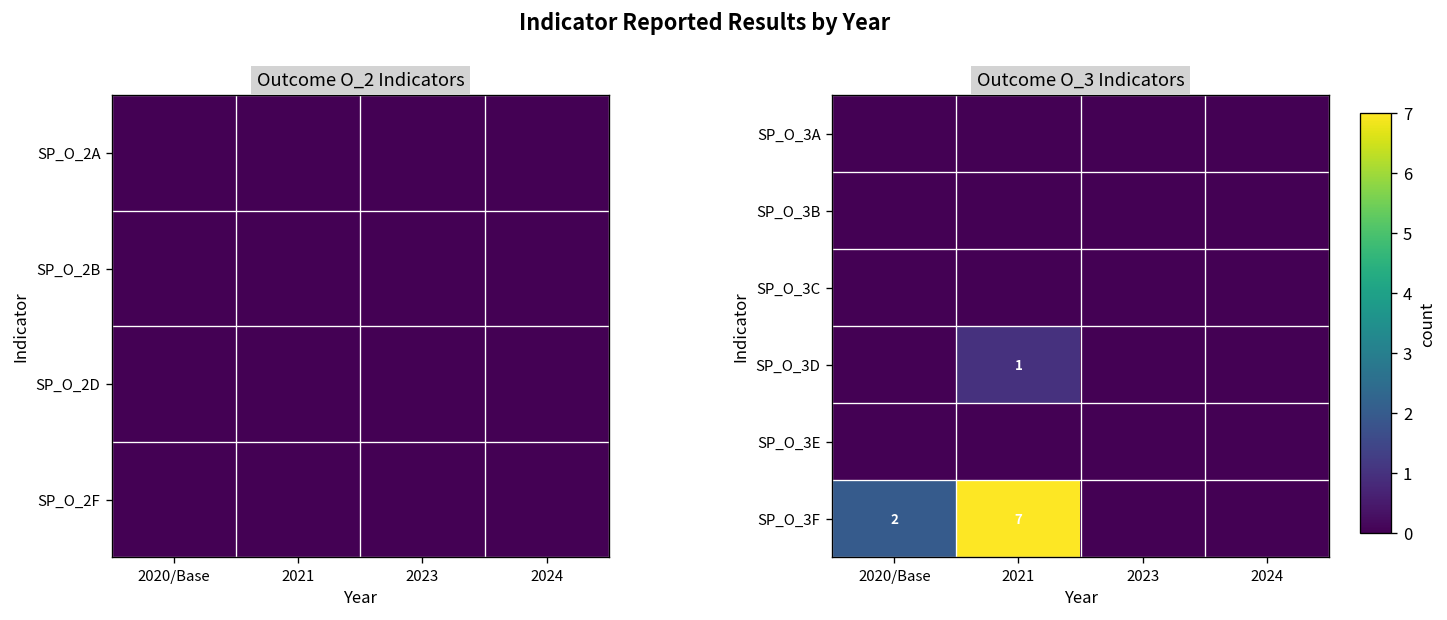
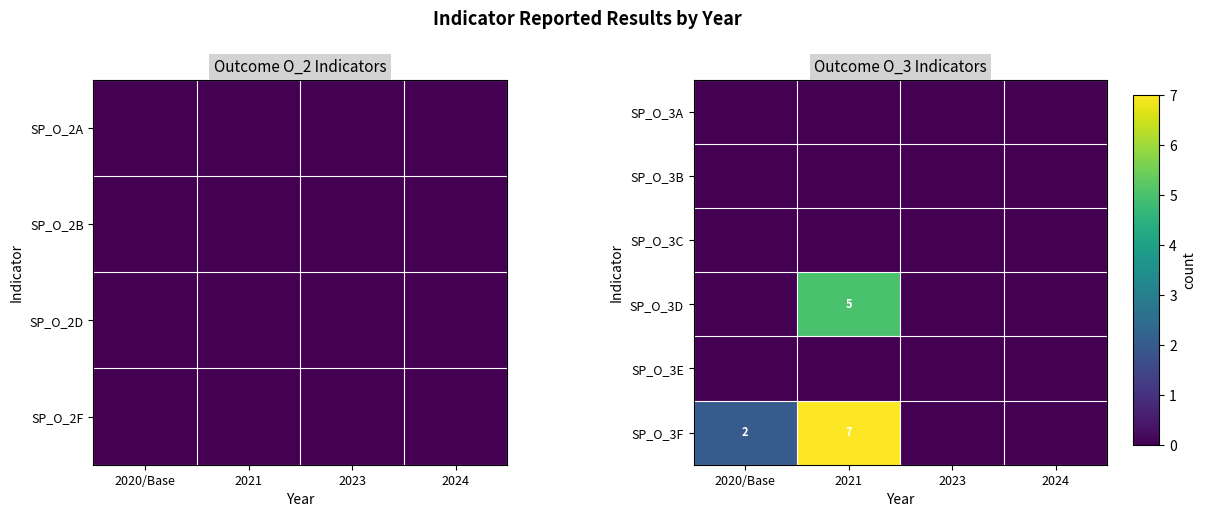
  {
    "Outcome O_3 Indicators": {
      "SP_O_3D": {
-       "2021": 1
+       "2021": 5
      },
      "SP_O_3F": {
        "2020/Base": 2,
        "2021": 7
      }
    }
  }
